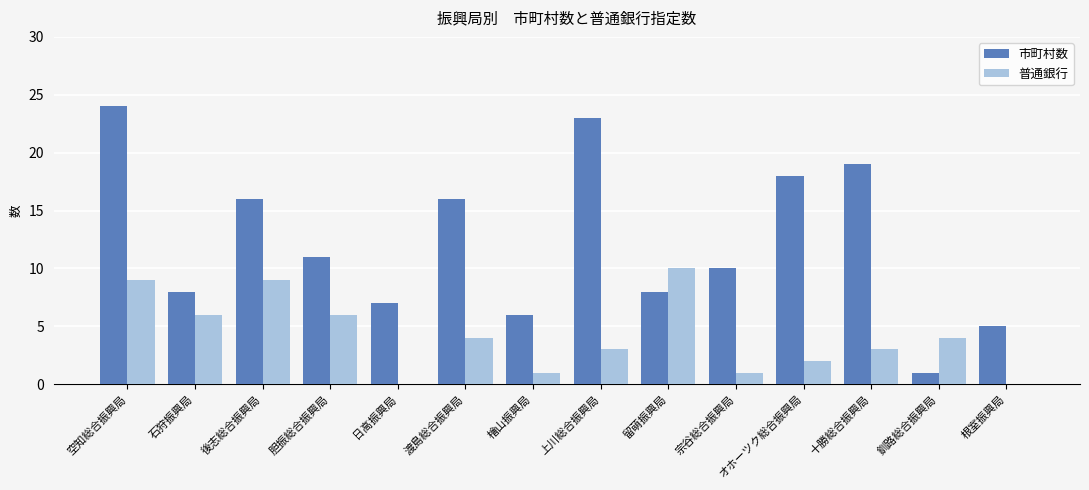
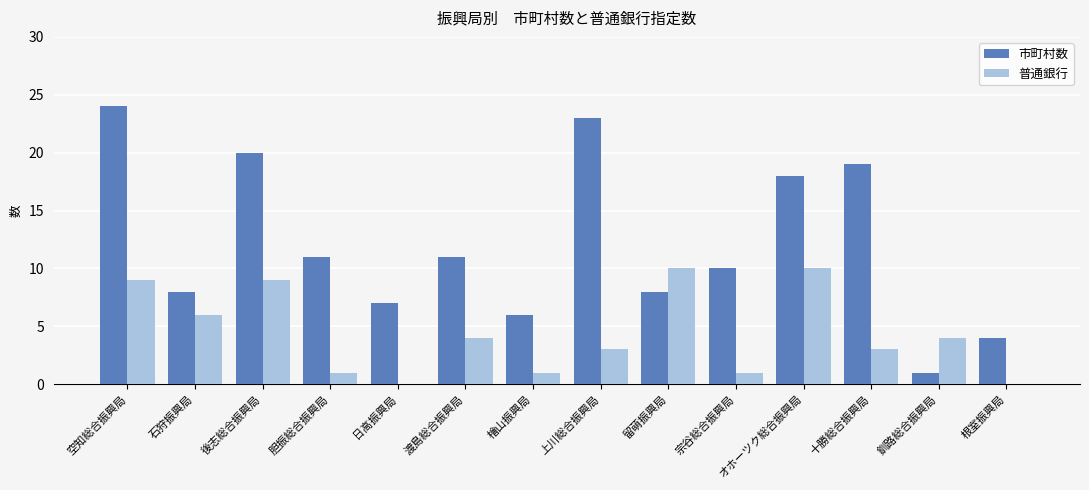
  {
    "市町村数": {
      "空知総合振興局": 24,
      "石狩振興局": 8,
-     "後志総合振興局": 16,
+     "後志総合振興局": 20,
      "胆振総合振興局": 11,
      "日高振興局": 7,
-     "渡島総合振興局": 16,
+     "渡島総合振興局": 11,
      "檜山振興局": 6,
      "上川総合振興局": 23,
      "留萌振興局": 8,
      "宗谷総合振興局": 10,
      "オホーツク総合振興局": 18,
      "十勝総合振興局": 19,
      "釧路総合振興局": 1,
-     "根室振興局": 5
+     "根室振興局": 4
    },
    "普通銀行": {
      "空知総合振興局": 9,
      "石狩振興局": 6,
      "後志総合振興局": 9,
-     "胆振総合振興局": 6,
+     "胆振総合振興局": 1,
      "日高振興局": 0,
      "渡島総合振興局": 4,
      "檜山振興局": 1,
      "上川総合振興局": 3,
      "留萌振興局": 10,
      "宗谷総合振興局": 1,
-     "オホーツク総合振興局": 2,
+     "オホーツク総合振興局": 10,
      "十勝総合振興局": 3,
      "釧路総合振興局": 4,
      "根室振興局": 0
    }
  }
